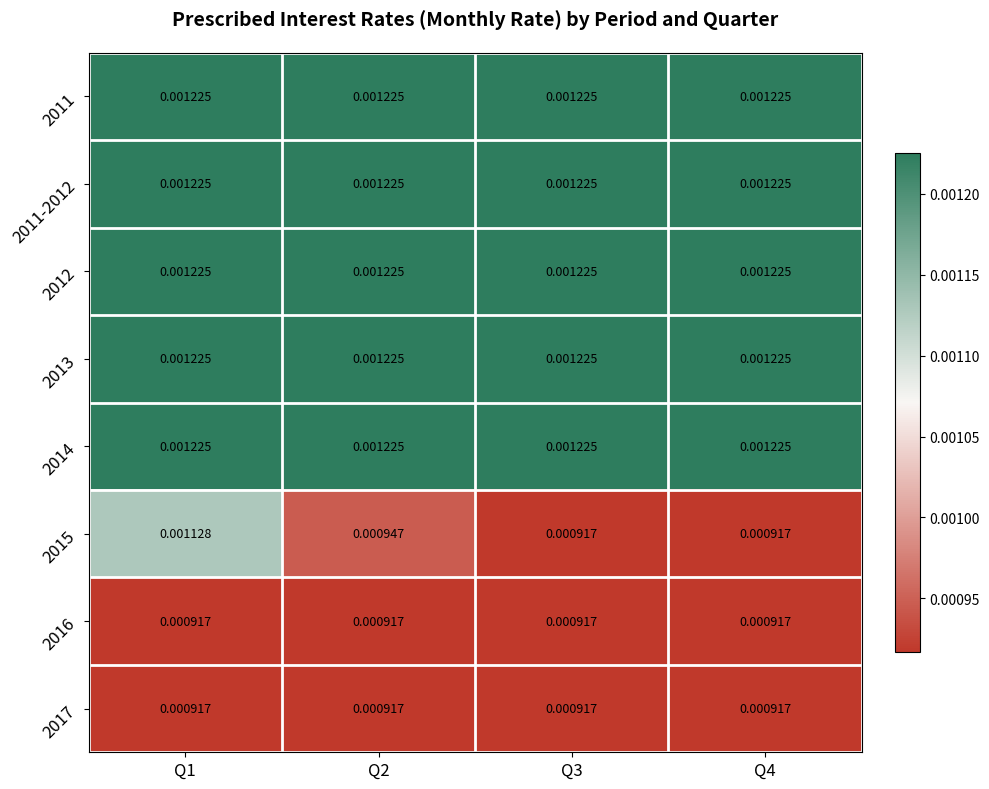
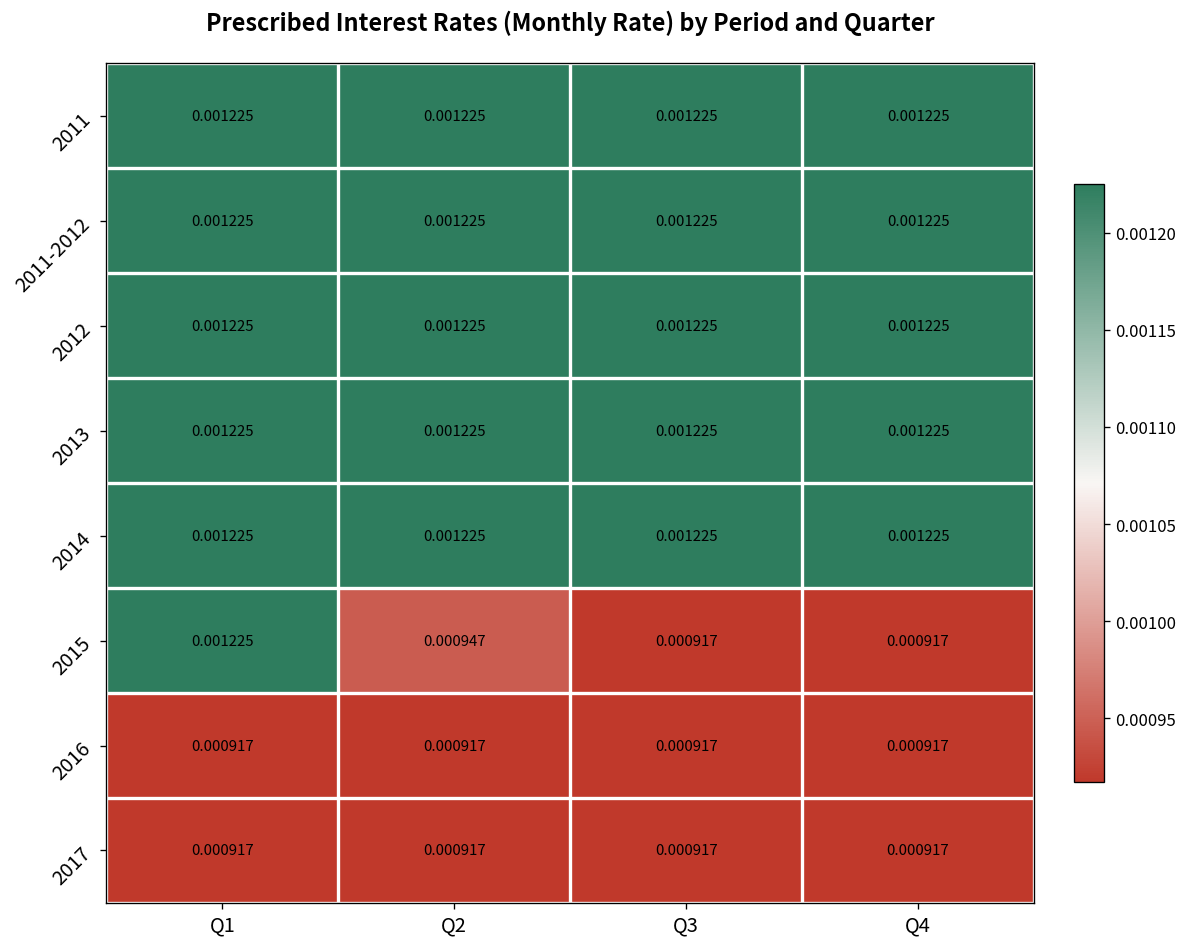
  {
    "2011": {
      "Q1": 0.001225,
      "Q2": 0.001225,
      "Q3": 0.001225,
      "Q4": 0.001225
    },
    "2011-2012": {
      "Q1": 0.001225,
      "Q2": 0.001225,
      "Q3": 0.001225,
      "Q4": 0.001225
    },
    "2012": {
      "Q1": 0.001225,
      "Q2": 0.001225,
      "Q3": 0.001225,
      "Q4": 0.001225
    },
    "2013": {
      "Q1": 0.001225,
      "Q2": 0.001225,
      "Q3": 0.001225,
      "Q4": 0.001225
    },
    "2014": {
      "Q1": 0.001225,
      "Q2": 0.001225,
      "Q3": 0.001225,
      "Q4": 0.001225
    },
    "2015": {
-     "Q1": 0.001128,
+     "Q1": 0.001225,
      "Q2": 0.000947,
      "Q3": 0.000917,
      "Q4": 0.000917
    },
    "2016": {
      "Q1": 0.000917,
      "Q2": 0.000917,
      "Q3": 0.000917,
      "Q4": 0.000917
    },
    "2017": {
      "Q1": 0.000917,
      "Q2": 0.000917,
      "Q3": 0.000917,
      "Q4": 0.000917
    }
  }
